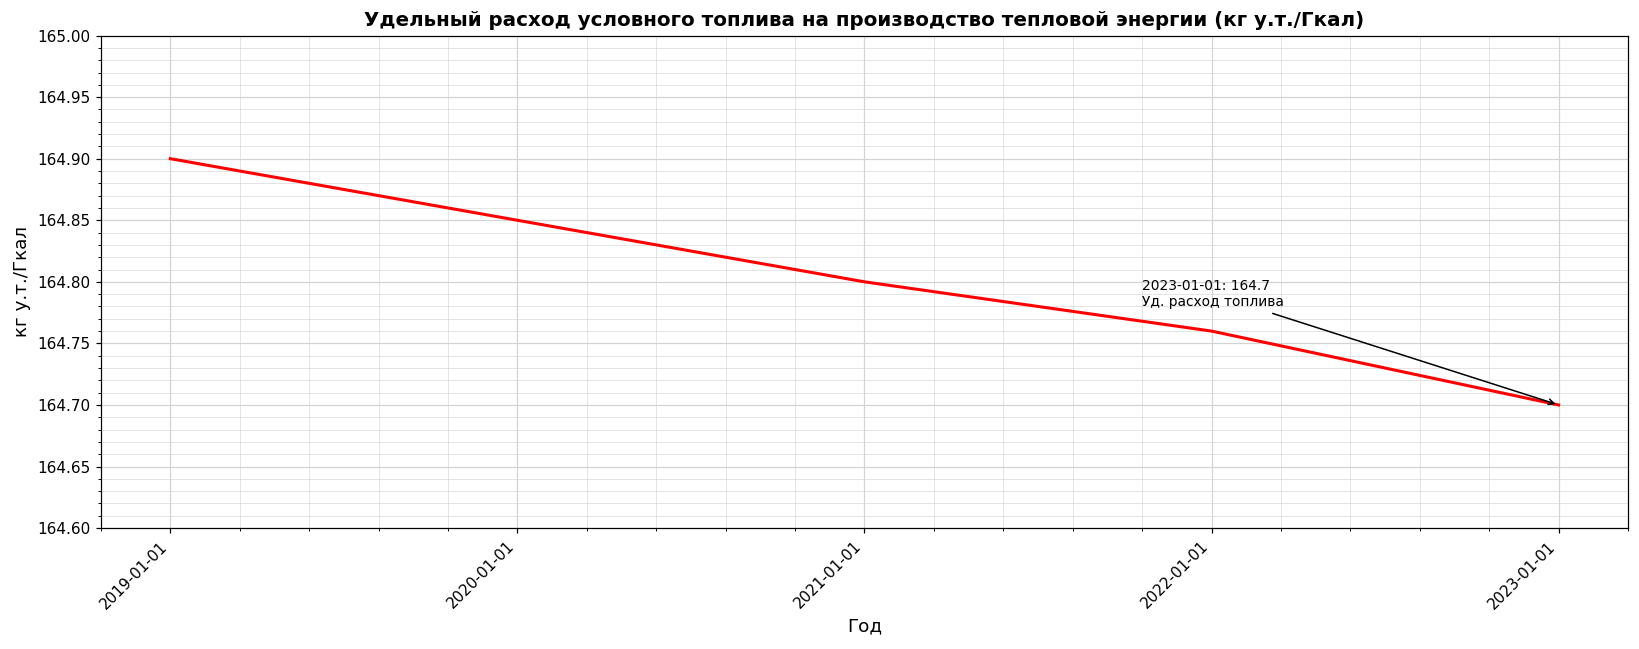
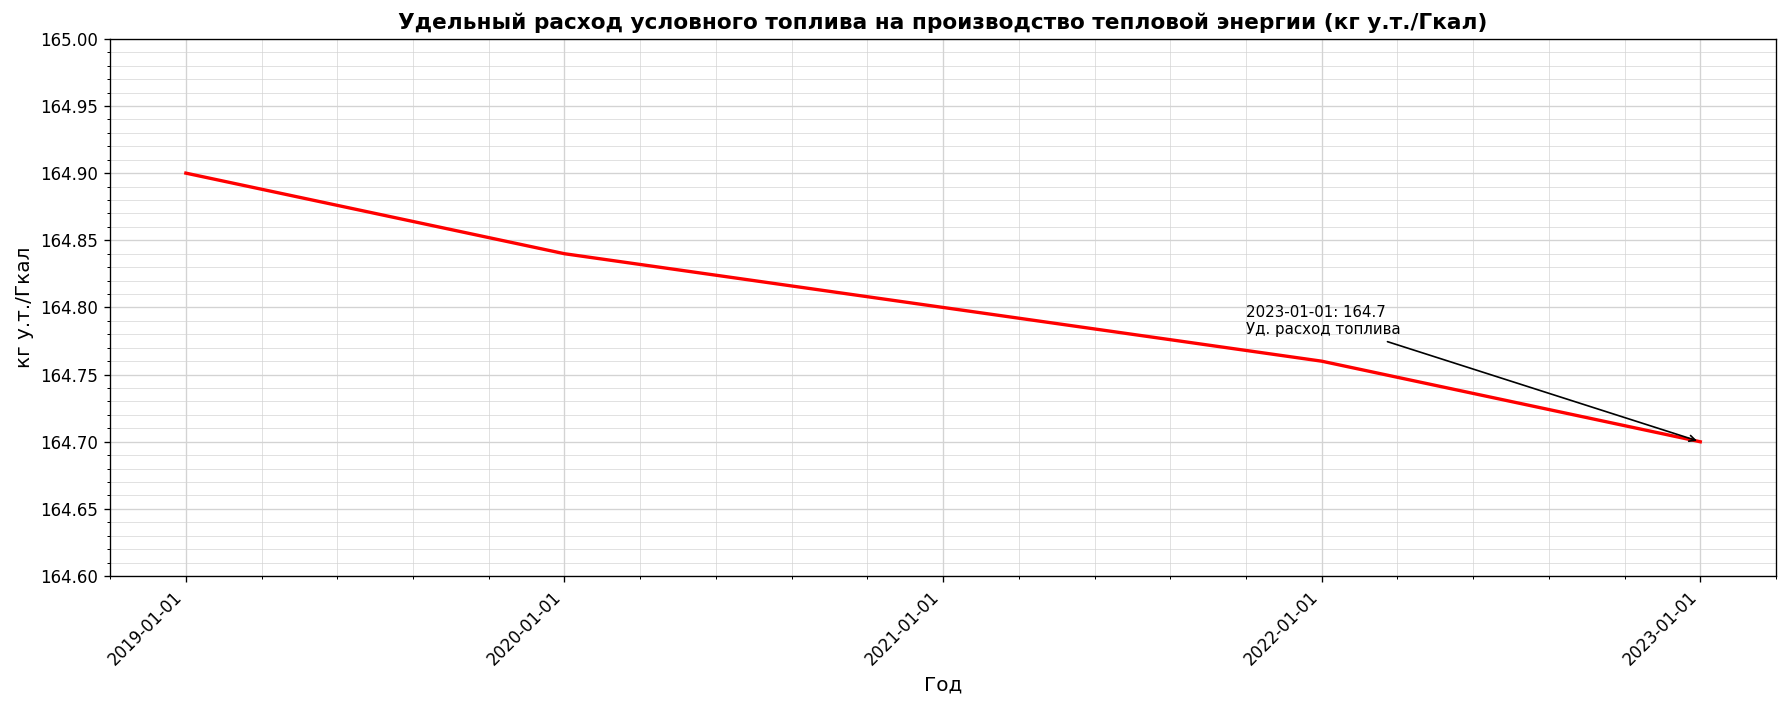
  {
    "2019-01-01": 164.90,
-   "2020-01-01": 164.85,
+   "2020-01-01": 164.84,
    "2021-01-01": 164.80,
    "2023-01-01": 164.70
  }
